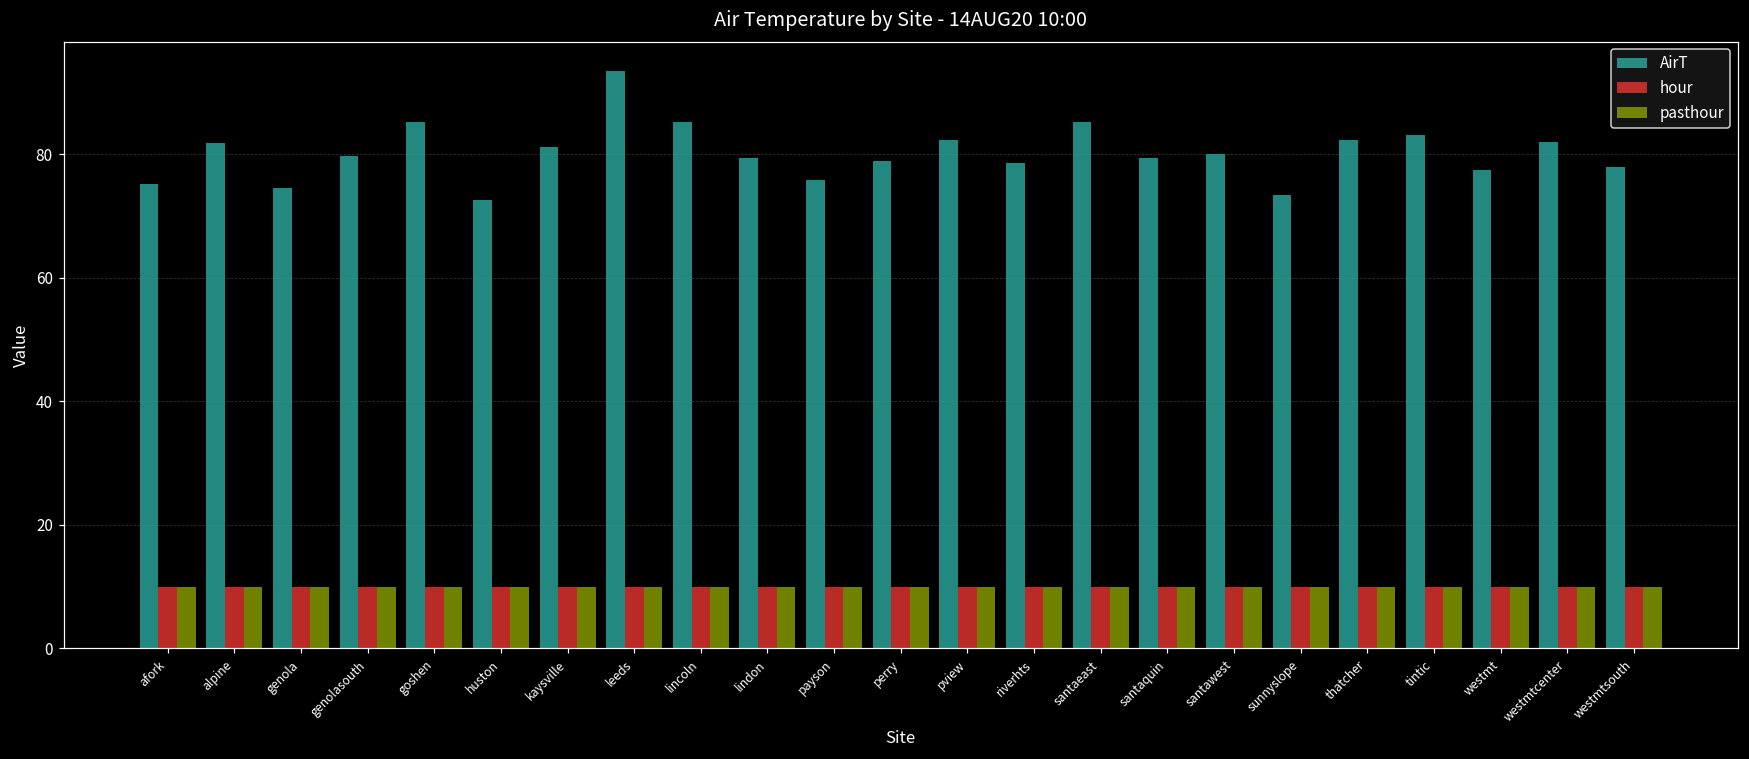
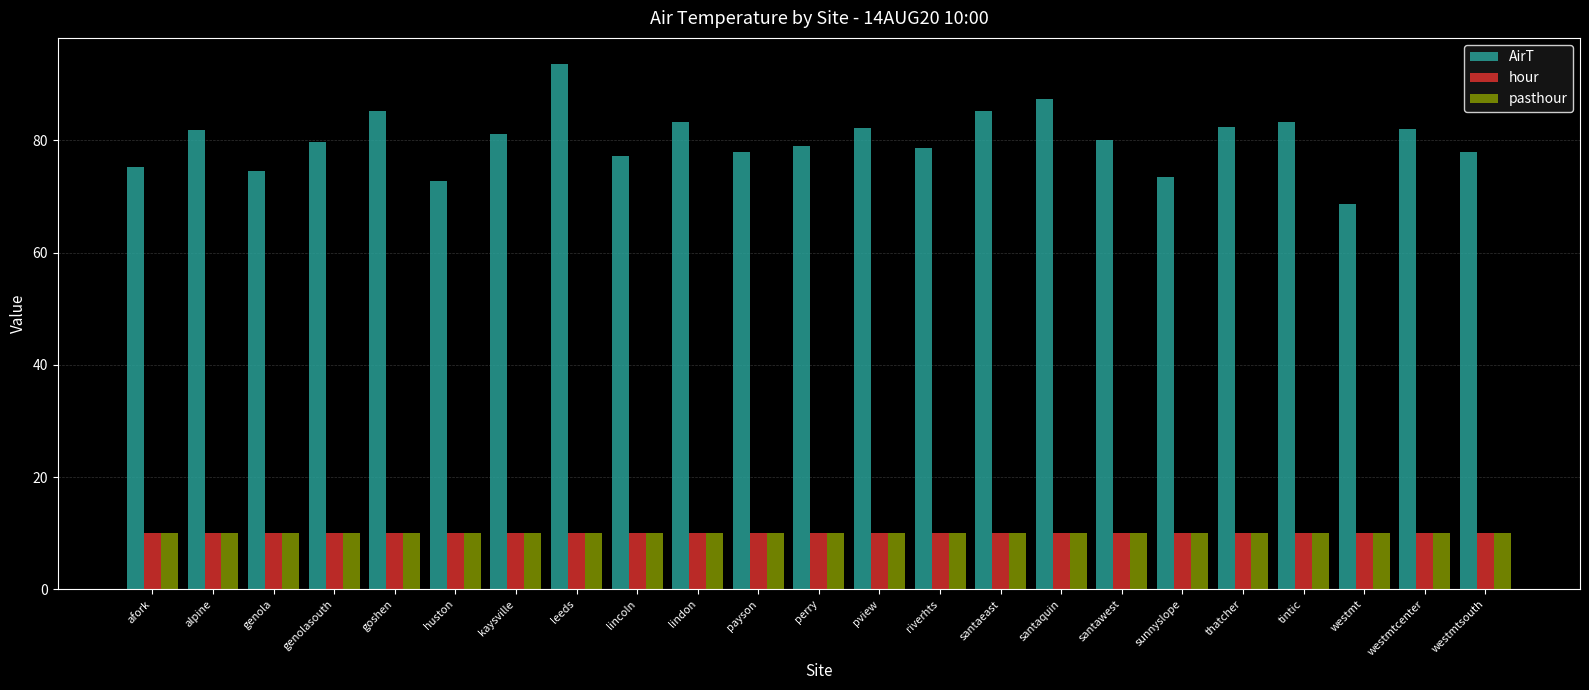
  {
    "AirT": {
      "afork": 75,
      "alpine": 82,
      "genola": 75,
      "genolasouth": 80,
      "goshen": 85,
      "huston": 73,
      "kaysville": 81,
      "leeds": 94,
-     "lincoln": 85,
-     "lindon": 79,
-     "payson": 76,
+     "lincoln": 77,
+     "lindon": 83,
+     "payson": 78,
      "perry": 79,
      "pview": 82,
      "riverhts": 79,
      "santaeast": 85,
-     "santaquin": 79,
+     "santaquin": 87,
      "santawest": 80,
      "sunnyslope": 73,
      "thatcher": 82,
      "tintic": 83,
-     "westmt": 78,
+     "westmt": 69,
      "westmtcenter": 82,
      "westmtsouth": 78
    },
    "hour": {
      "afork": 10,
      "alpine": 10,
      "genola": 10,
      "genolasouth": 10,
      "goshen": 10,
      "huston": 10,
      "kaysville": 10,
      "leeds": 10,
      "lincoln": 10,
      "lindon": 10,
      "payson": 10,
      "perry": 10,
      "pview": 10,
      "riverhts": 10,
      "santaeast": 10,
      "santaquin": 10,
      "santawest": 10,
      "sunnyslope": 10,
      "thatcher": 10,
      "tintic": 10,
      "westmt": 10,
      "westmtcenter": 10,
      "westmtsouth": 10
    },
    "pasthour": {
      "afork": 10,
      "alpine": 10,
      "genola": 10,
      "genolasouth": 10,
      "goshen": 10,
      "huston": 10,
      "kaysville": 10,
      "leeds": 10,
      "lincoln": 10,
      "lindon": 10,
      "payson": 10,
      "perry": 10,
      "pview": 10,
      "riverhts": 10,
      "santaeast": 10,
      "santaquin": 10,
      "santawest": 10,
      "sunnyslope": 10,
      "thatcher": 10,
      "tintic": 10,
      "westmt": 10,
      "westmtcenter": 10,
      "westmtsouth": 10
    }
  }
